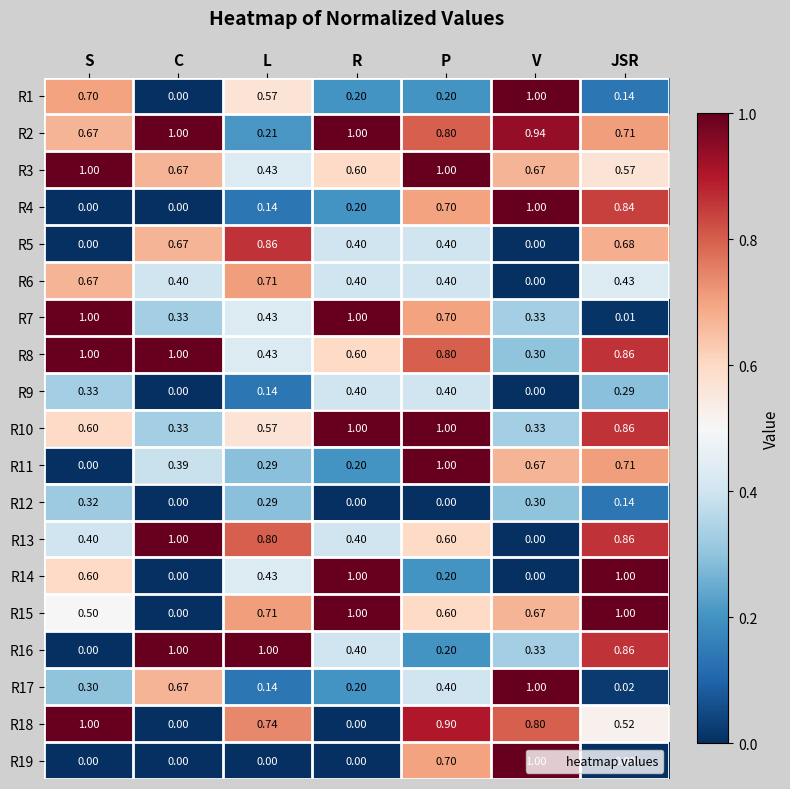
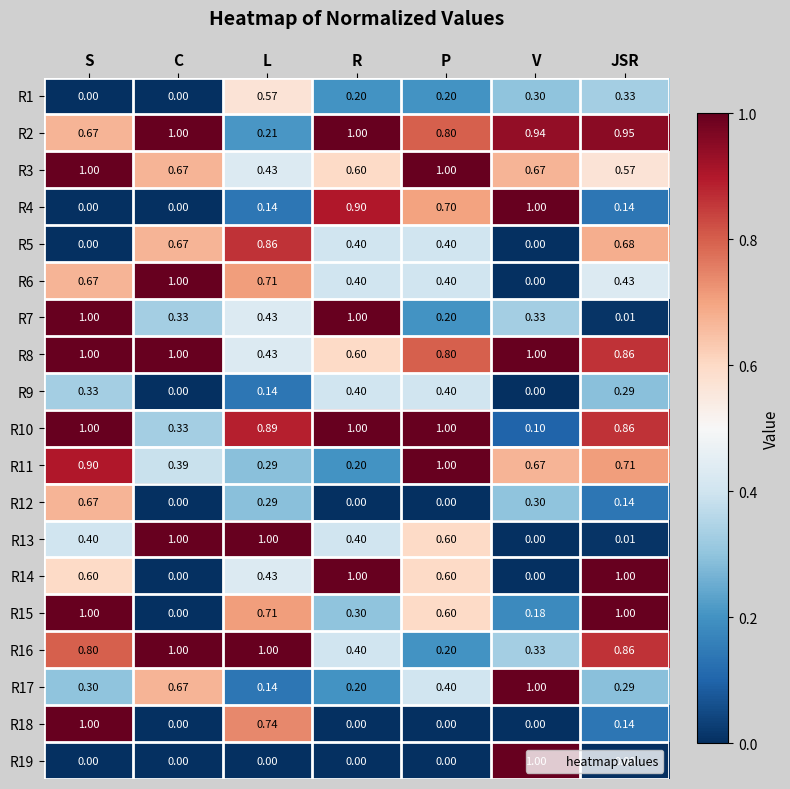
  {
    "R1": {
-     "S": 0.70,
+     "S": 0.00,
      "C": 0.00,
      "L": 0.57,
      "R": 0.20,
      "P": 0.20,
-     "V": 1.00,
-     "JSR": 0.14
+     "V": 0.30,
+     "JSR": 0.33
    },
    "R2": {
      "S": 0.67,
      "C": 1.00,
      "L": 0.21,
      "R": 1.00,
      "P": 0.80,
      "V": 0.94,
-     "JSR": 0.71
+     "JSR": 0.95
    },
    "R3": {
      "S": 1.00,
      "C": 0.67,
      "L": 0.43,
      "R": 0.60,
      "P": 1.00,
      "V": 0.67,
      "JSR": 0.57
    },
    "R4": {
      "S": 0.00,
      "C": 0.00,
      "L": 0.14,
-     "R": 0.20,
+     "R": 0.90,
      "P": 0.70,
      "V": 1.00,
-     "JSR": 0.84
+     "JSR": 0.14
    },
    "R5": {
      "S": 0.00,
      "C": 0.67,
      "L": 0.86,
      "R": 0.40,
      "P": 0.40,
      "V": 0.00,
      "JSR": 0.68
    },
    "R6": {
      "S": 0.67,
-     "C": 0.40,
+     "C": 1.00,
      "L": 0.71,
      "R": 0.40,
      "P": 0.40,
      "V": 0.00,
      "JSR": 0.43
    },
    "R7": {
      "S": 1.00,
      "C": 0.33,
      "L": 0.43,
      "R": 1.00,
-     "P": 0.70,
+     "P": 0.20,
      "V": 0.33,
      "JSR": 0.01
    },
    "R8": {
      "S": 1.00,
      "C": 1.00,
      "L": 0.43,
      "R": 0.60,
      "P": 0.80,
-     "V": 0.30,
+     "V": 1.00,
      "JSR": 0.86
    },
    "R9": {
      "S": 0.33,
      "C": 0.00,
      "L": 0.14,
      "R": 0.40,
      "P": 0.40,
      "V": 0.00,
      "JSR": 0.29
    },
    "R10": {
-     "S": 0.60,
+     "S": 1.00,
      "C": 0.33,
-     "L": 0.57,
+     "L": 0.89,
      "R": 1.00,
      "P": 1.00,
-     "V": 0.33,
+     "V": 0.10,
      "JSR": 0.86
    },
    "R11": {
-     "S": 0.00,
+     "S": 0.90,
      "C": 0.39,
      "L": 0.29,
      "R": 0.20,
      "P": 1.00,
      "V": 0.67,
      "JSR": 0.71
    },
    "R12": {
-     "S": 0.32,
+     "S": 0.67,
      "C": 0.00,
      "L": 0.29,
      "R": 0.00,
      "P": 0.00,
      "V": 0.30,
      "JSR": 0.14
    },
    "R13": {
      "S": 0.40,
      "C": 1.00,
-     "L": 0.80,
+     "L": 1.00,
      "R": 0.40,
      "P": 0.60,
      "V": 0.00,
-     "JSR": 0.86
+     "JSR": 0.01
    },
    "R14": {
      "S": 0.60,
      "C": 0.00,
      "L": 0.43,
      "R": 1.00,
-     "P": 0.20,
+     "P": 0.60,
      "V": 0.00,
      "JSR": 1.00
    },
    "R15": {
-     "S": 0.50,
+     "S": 1.00,
      "C": 0.00,
      "L": 0.71,
-     "R": 1.00,
+     "R": 0.30,
      "P": 0.60,
-     "V": 0.67,
+     "V": 0.18,
      "JSR": 1.00
    },
    "R16": {
-     "S": 0.00,
+     "S": 0.80,
      "C": 1.00,
      "L": 1.00,
      "R": 0.40,
      "P": 0.20,
      "V": 0.33,
      "JSR": 0.86
    },
    "R17": {
      "S": 0.30,
      "C": 0.67,
      "L": 0.14,
      "R": 0.20,
      "P": 0.40,
      "V": 1.00,
-     "JSR": 0.02
+     "JSR": 0.29
    },
    "R18": {
      "S": 1.00,
      "C": 0.00,
      "L": 0.74,
      "R": 0.00,
-     "P": 0.90,
-     "V": 0.80,
-     "JSR": 0.52
+     "P": 0.00,
+     "V": 0.00,
+     "JSR": 0.14
    },
    "R19": {
      "S": 0.00,
      "C": 0.00,
      "L": 0.00,
      "R": 0.00,
-     "P": 0.70
+     "P": 0.00
    }
  }
